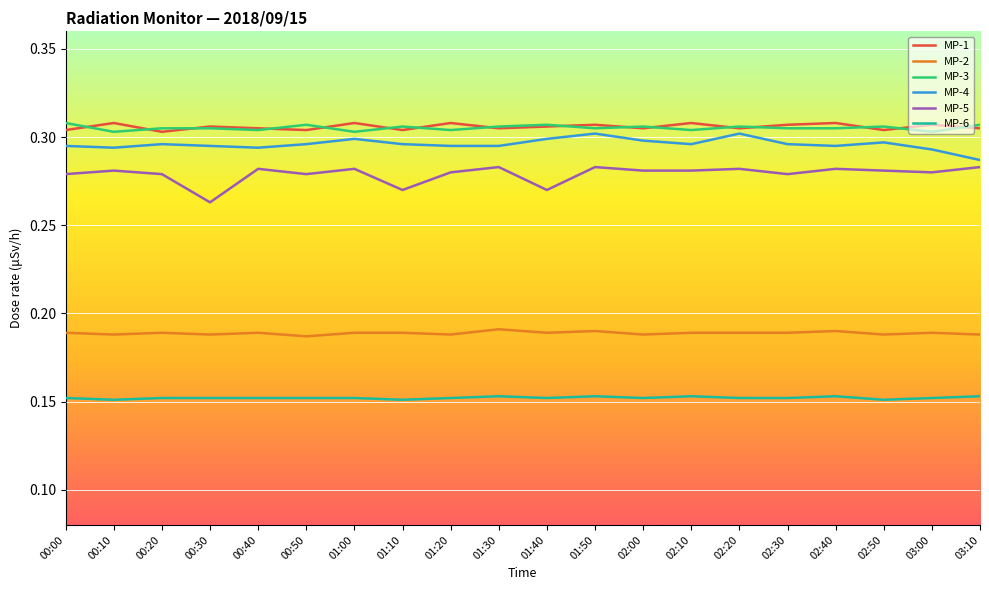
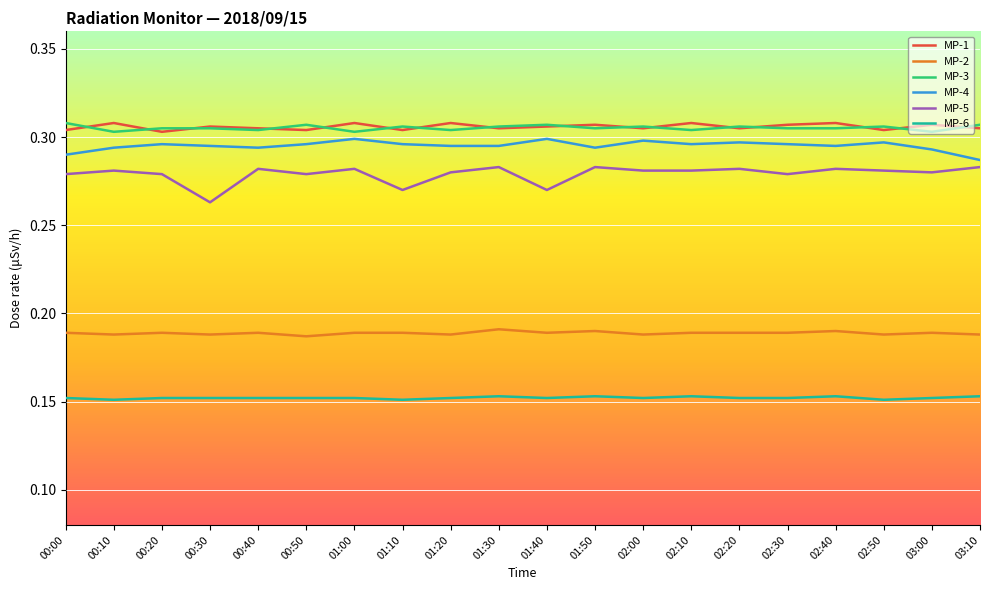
  {
    "MP-4": {
-     "00:00": 0.295,
+     "00:00": 0.290,
      "00:10": 0.294,
      "00:20": 0.296,
      "00:30": 0.295,
      "00:40": 0.294,
      "00:50": 0.296,
      "01:00": 0.299,
      "01:10": 0.296,
      "01:20": 0.295,
      "01:30": 0.295,
      "01:40": 0.299,
-     "01:50": 0.302,
+     "01:50": 0.294,
      "02:00": 0.298,
      "02:10": 0.296,
-     "02:20": 0.302,
+     "02:20": 0.297,
      "02:30": 0.296,
      "02:40": 0.295,
      "02:50": 0.297,
      "03:00": 0.293,
      "03:10": 0.287
    },
    "MP-5": {
      "00:00": 0.279,
      "00:10": 0.281,
      "00:20": 0.279,
      "00:30": 0.263,
      "00:40": 0.282,
      "00:50": 0.279,
      "01:00": 0.282,
      "01:10": 0.270,
      "01:20": 0.280,
      "01:30": 0.283,
      "01:40": 0.270,
      "01:50": 0.283,
      "02:00": 0.281,
      "02:10": 0.281,
      "02:20": 0.282,
      "02:30": 0.279,
      "02:40": 0.282,
      "02:50": 0.281,
      "03:00": 0.280,
      "03:10": 0.283
    }
  }
